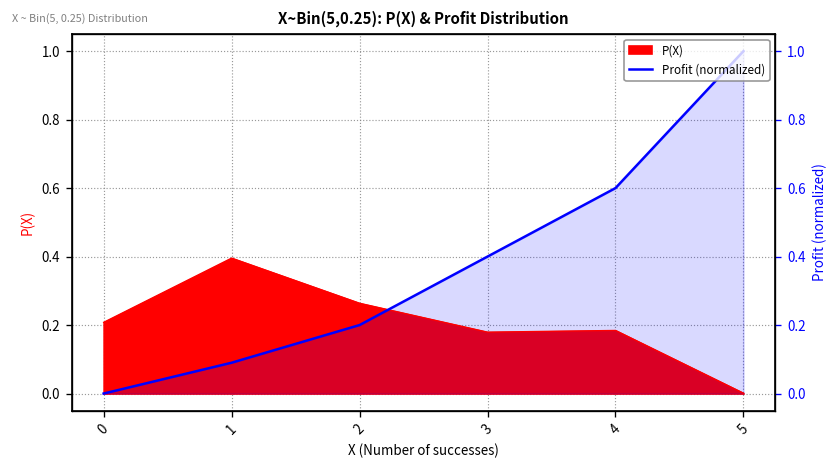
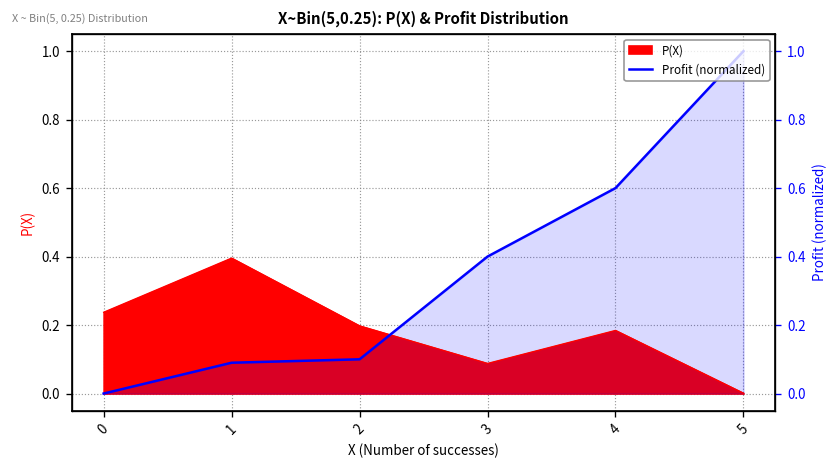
  {
    "P(X)": {
-     "0": 0.21,
+     "0": 0.24,
      "1": 0.40,
-     "2": 0.26,
-     "3": 0.18,
+     "2": 0.20,
+     "3": 0.09,
      "4": 0.18,
      "5": 0.00
    },
    "Profit (normalized)": {
      "0": 0.0,
      "1": 0.09,
-     "2": 0.2,
+     "2": 0.1,
      "3": 0.4,
      "4": 0.6
    }
  }
